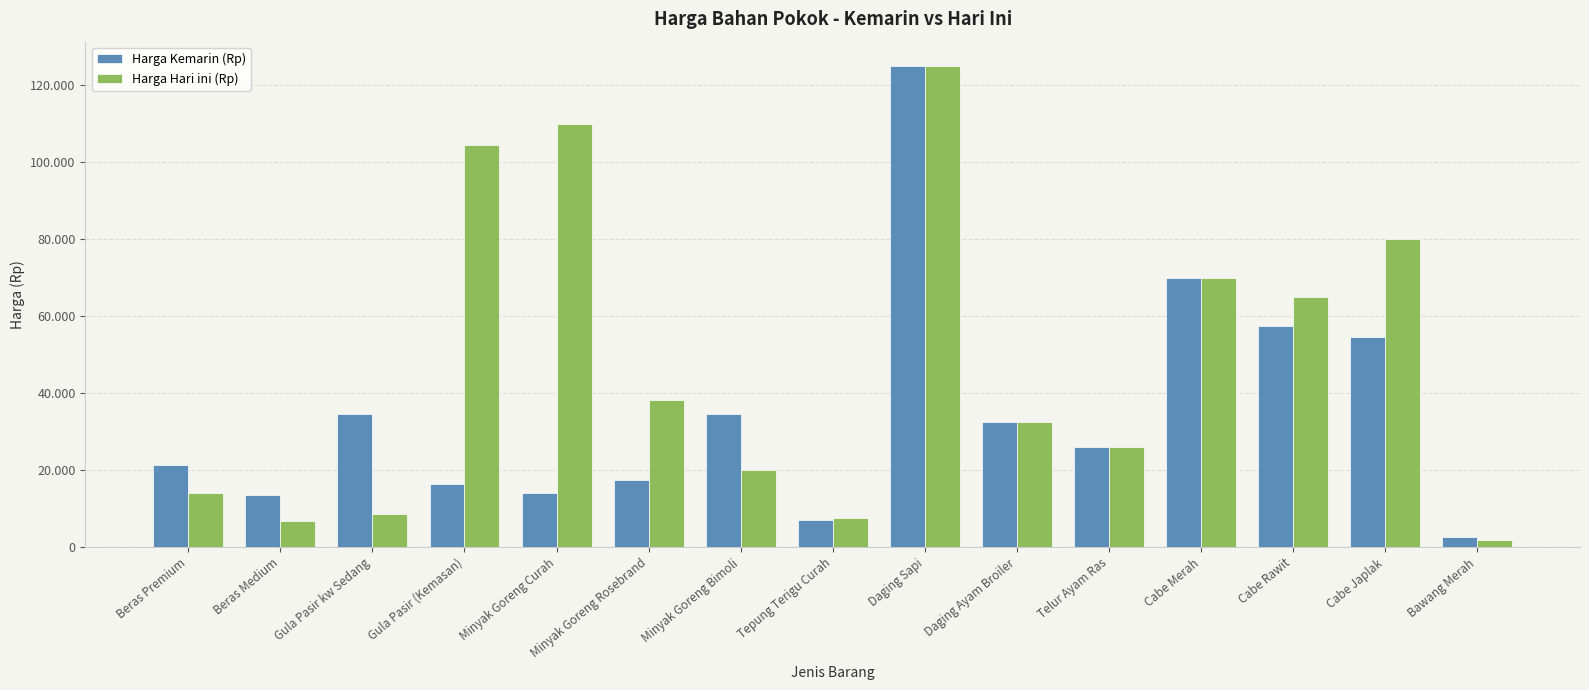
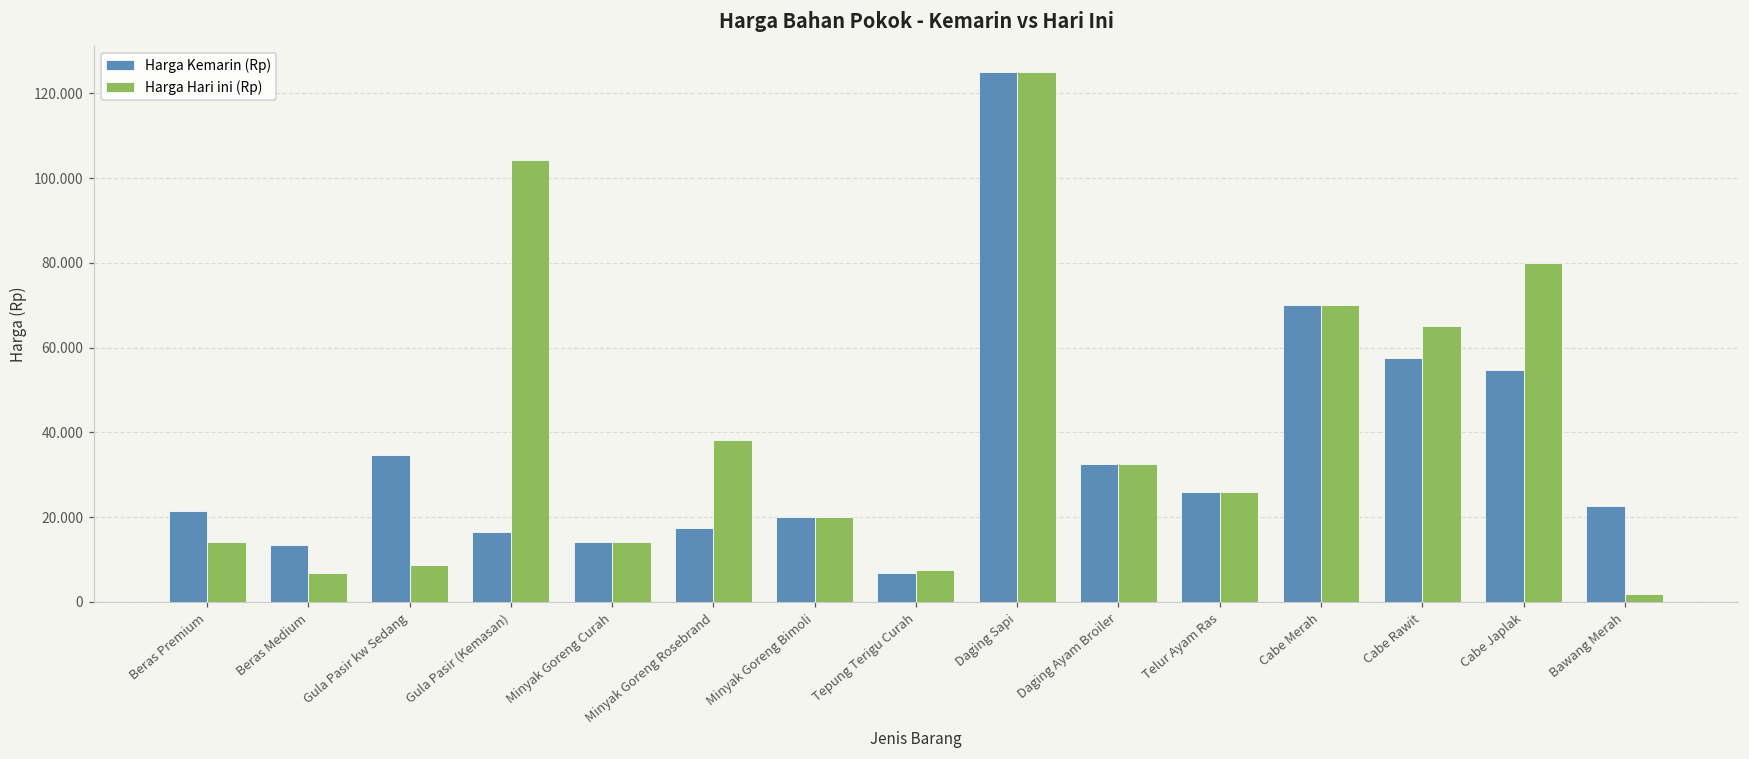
  {
    "Harga Kemarin (Rp)": {
      "Beras Premium": 21,
      "Beras Medium": 13,
      "Gula Pasir kw Sedang": 35,
      "Gula Pasir (Kemasan)": 17,
      "Minyak Goreng Curah": 14,
      "Minyak Goreng Rosebrand": 18,
-     "Minyak Goreng Bimoli": 35,
+     "Minyak Goreng Bimoli": 20,
      "Tepung Terigu Curah": 7,
      "Daging Sapi": 125,
      "Daging Ayam Broiler": 33,
      "Telur Ayam Ras": 26,
      "Cabe Merah": 70,
      "Cabe Rawit": 58,
      "Cabe Japlak": 55,
-     "Bawang Merah": 3
+     "Bawang Merah": 23
    },
    "Harga Hari ini (Rp)": {
      "Beras Premium": 14,
      "Beras Medium": 7,
      "Gula Pasir kw Sedang": 9,
      "Gula Pasir (Kemasan)": 104,
-     "Minyak Goreng Curah": 110,
+     "Minyak Goreng Curah": 14,
      "Minyak Goreng Rosebrand": 38,
      "Minyak Goreng Bimoli": 20,
      "Tepung Terigu Curah": 7,
      "Daging Sapi": 125,
      "Daging Ayam Broiler": 33,
      "Telur Ayam Ras": 26,
      "Cabe Merah": 70,
      "Cabe Rawit": 65,
      "Cabe Japlak": 80,
      "Bawang Merah": 2
    }
  }
